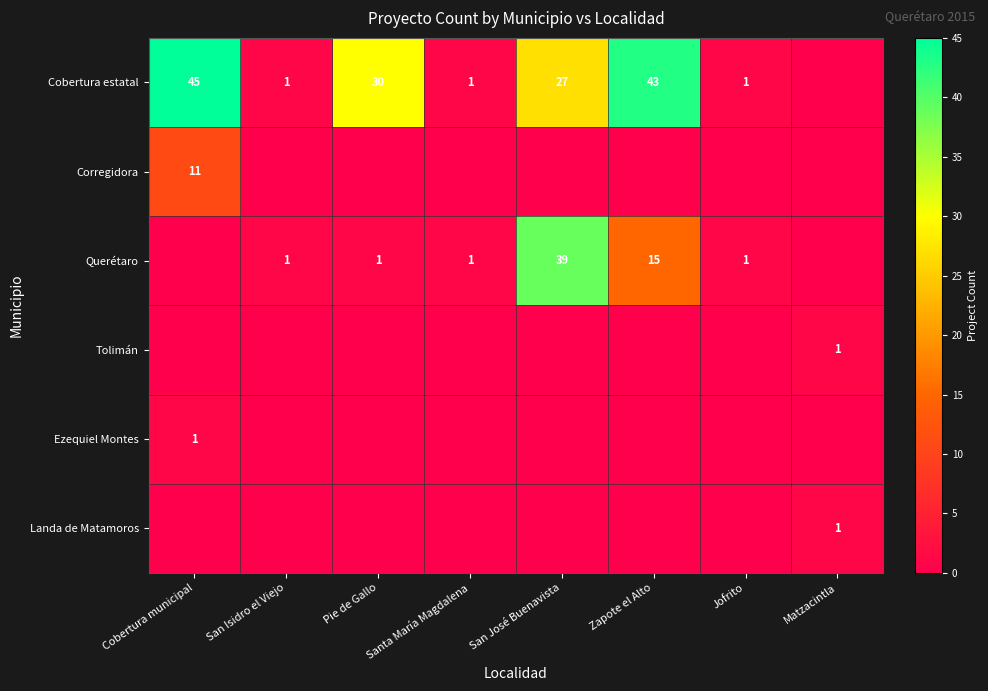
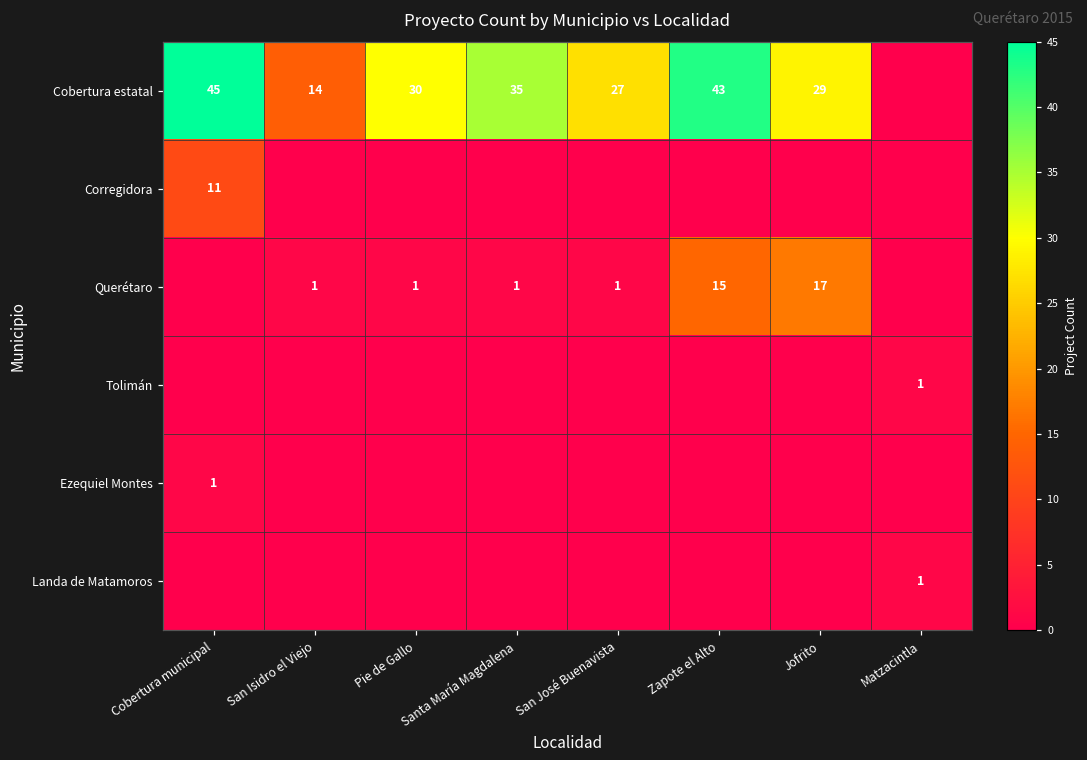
  {
    "Cobertura estatal": {
      "Cobertura municipal": 45,
-     "San Isidro el Viejo": 1,
+     "San Isidro el Viejo": 14,
      "Pie de Gallo": 30,
-     "Santa María Magdalena": 1,
+     "Santa María Magdalena": 35,
      "San José Buenavista": 27,
      "Zapote el Alto": 43,
-     "Jofrito": 1
+     "Jofrito": 29
    },
    "Corregidora": {
      "Cobertura municipal": 11
    },
    "Querétaro": {
      "San Isidro el Viejo": 1,
      "Pie de Gallo": 1,
      "Santa María Magdalena": 1,
-     "San José Buenavista": 39,
+     "San José Buenavista": 1,
      "Zapote el Alto": 15,
-     "Jofrito": 1
+     "Jofrito": 17
    },
    "Tolimán": {
      "Matzacintla": 1
    },
    "Ezequiel Montes": {
      "Cobertura municipal": 1
    },
    "Landa de Matamoros": {
      "Matzacintla": 1
    }
  }
